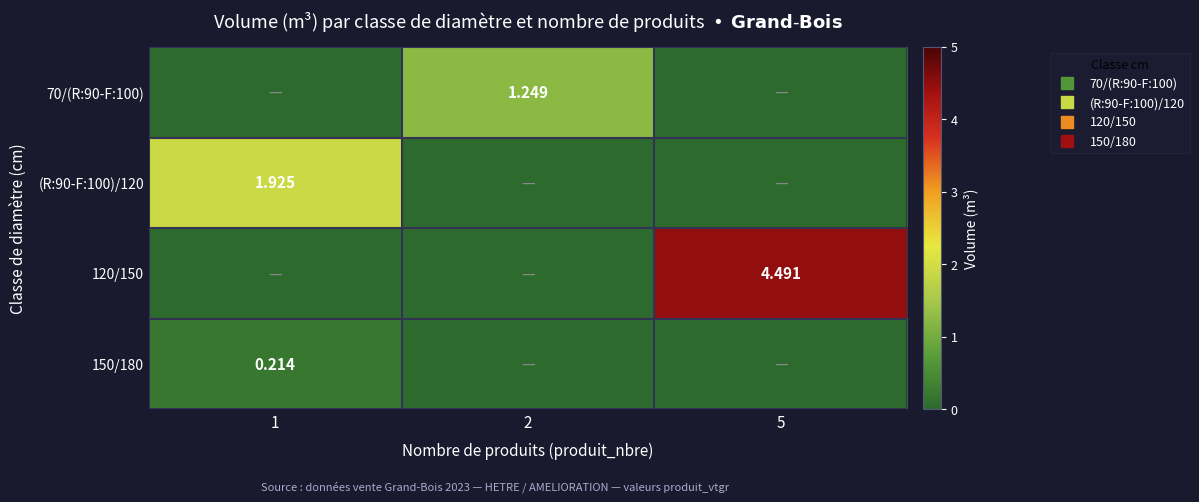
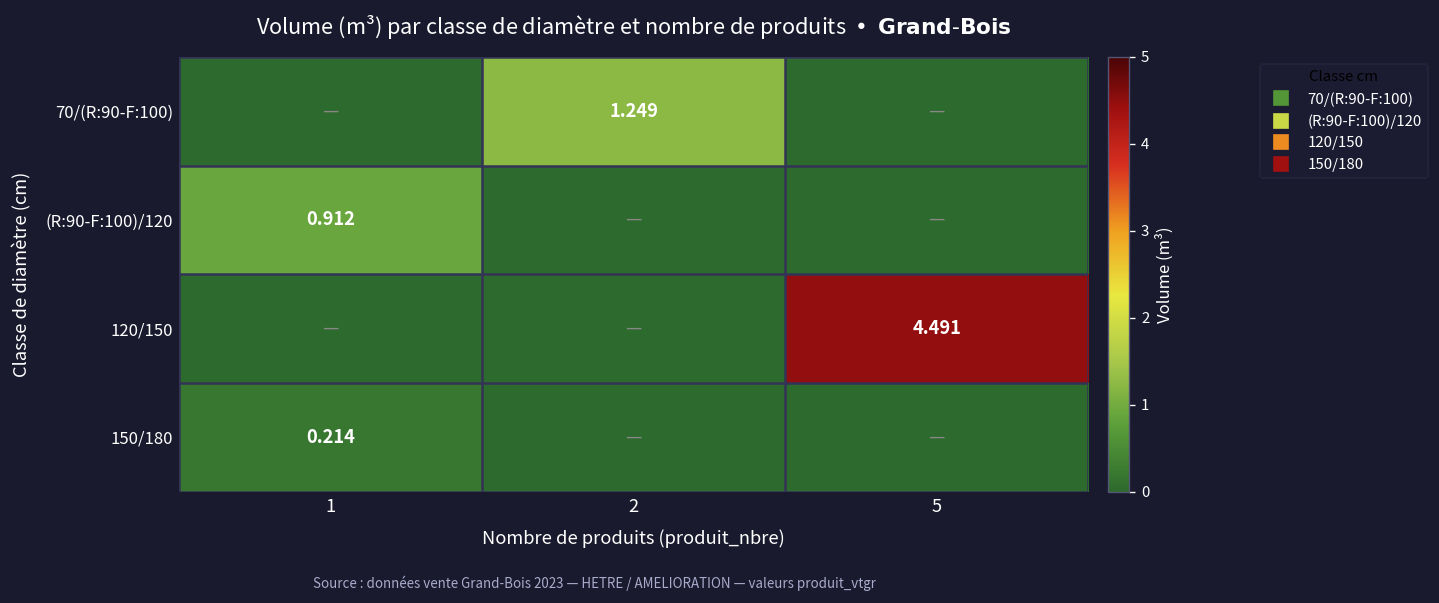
  {
    "70/(R:90-F:100)": {
      "2": 1.249
    },
    "(R:90-F:100)/120": {
-     "1": 1.925
+     "1": 0.912
    },
    "120/150": {
      "5": 4.491
    },
    "150/180": {
      "1": 0.214
    }
  }
